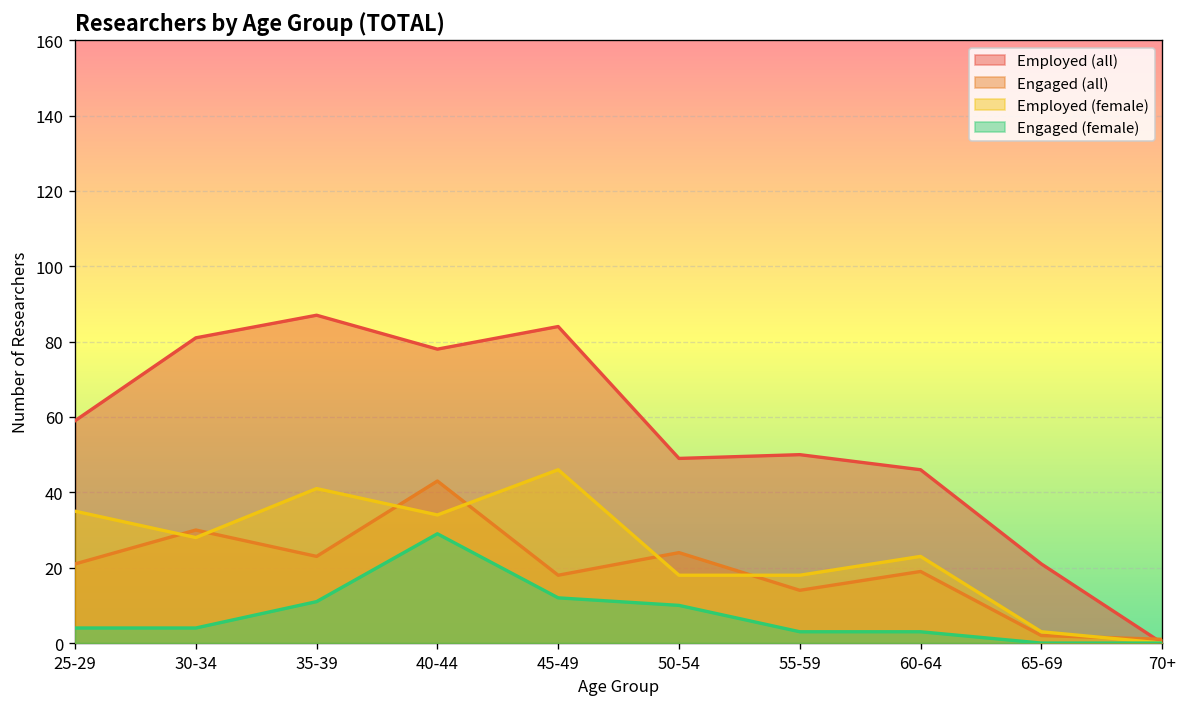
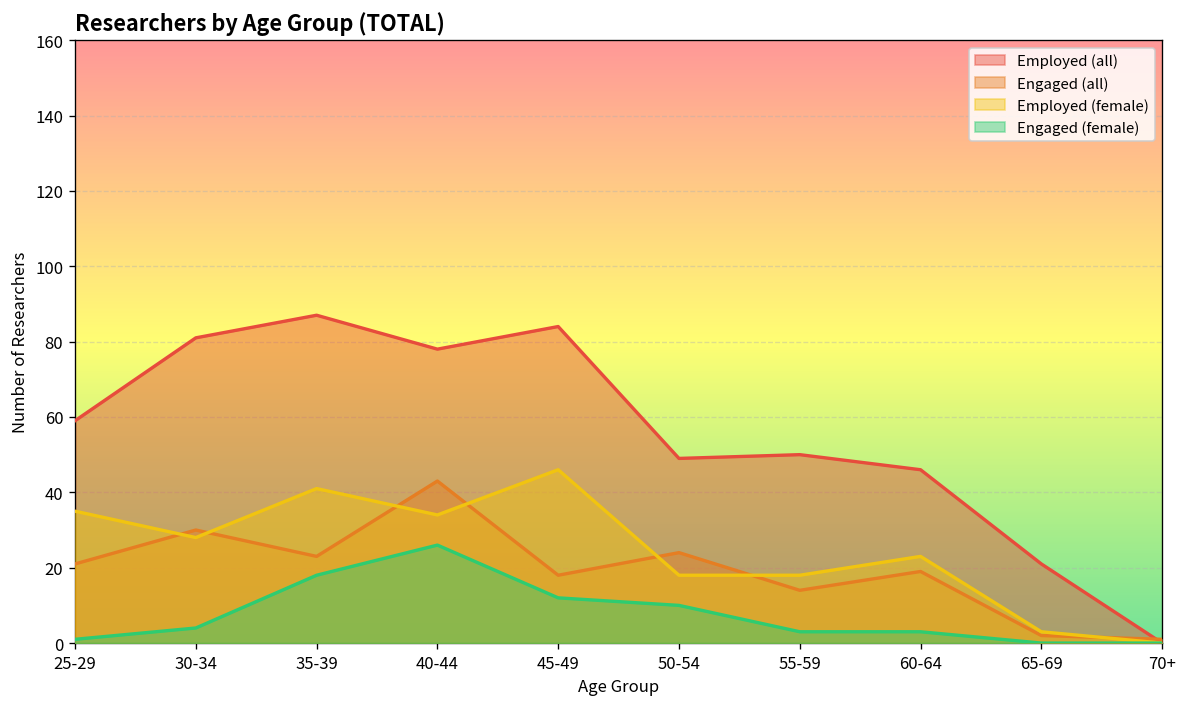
  {
    "Engaged (female)": {
-     "25-29": 4,
+     "25-29": 1,
      "30-34": 4,
-     "35-39": 11,
-     "40-44": 29,
+     "35-39": 18,
+     "40-44": 26,
      "45-49": 12,
      "50-54": 10,
      "55-59": 3,
      "60-64": 3,
      "65-69": 0
    }
  }
